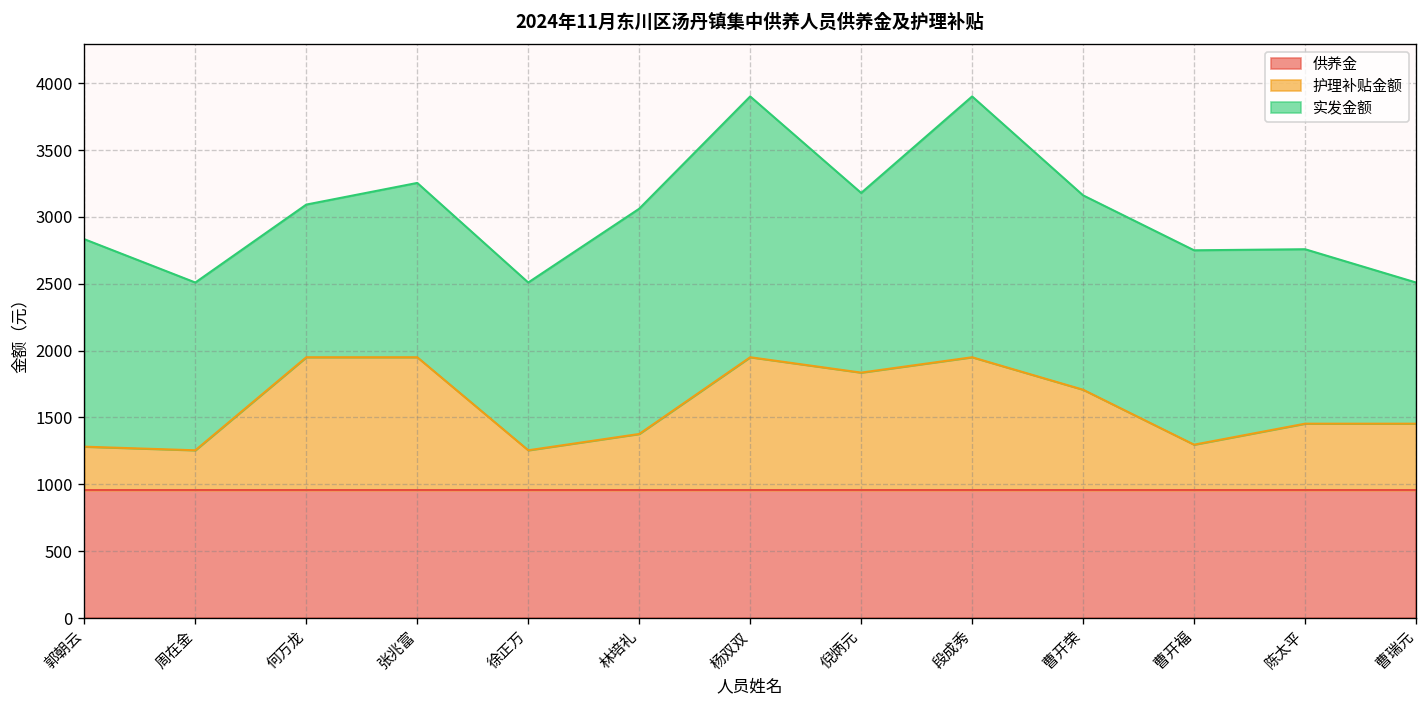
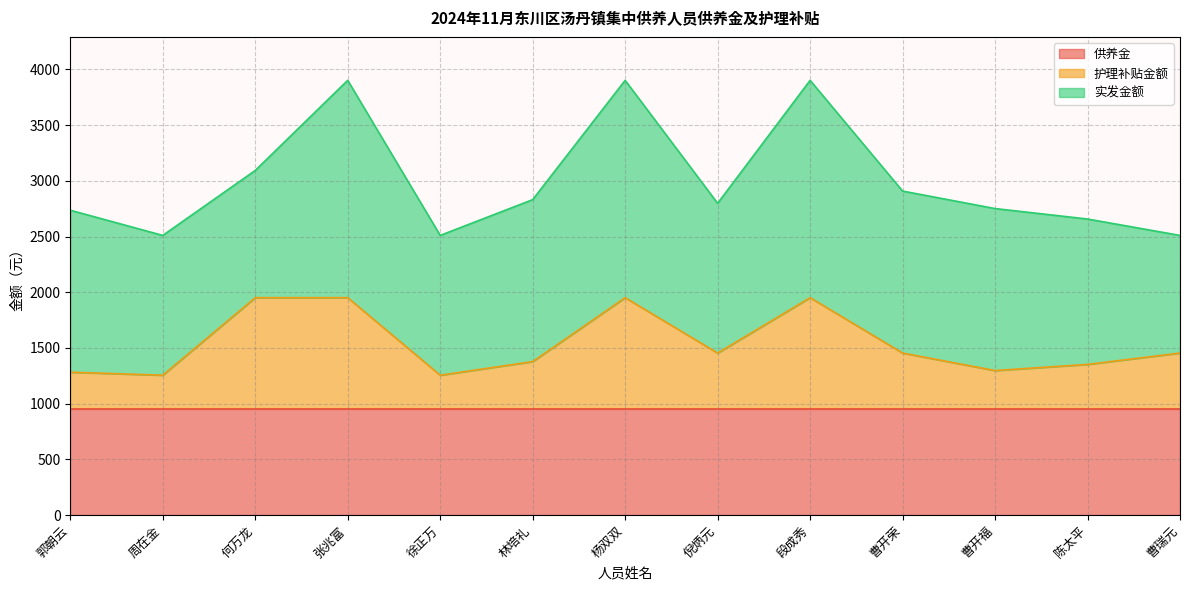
  {
    "供养金": {
      "郭朝云": 960,
      "周在金": 960,
      "何万龙": 960,
      "张兆富": 960,
      "徐正万": 960,
      "林培礼": 960,
      "杨双双": 960,
      "倪炳元": 960,
      "段成秀": 960,
      "曹开荣": 960,
      "曹开福": 960,
      "陈太平": 960,
      "曹瑞元": 960
    },
    "护理补贴金额": {
-     "倪炳元": 1840,
-     "曹开荣": 1710,
-     "陈太平": 1450
+     "倪炳元": 1450,
+     "曹开荣": 1450,
+     "陈太平": 1350
    },
    "实发金额": {
-     "郭朝云": 1550,
-     "张兆富": 1300,
-     "林培礼": 1690,
+     "郭朝云": 1450,
+     "张兆富": 1950,
+     "林培礼": 1450,
      "倪炳元": 1340,
      "曹开荣": 1450,
      "陈太平": 1310
    }
  }
